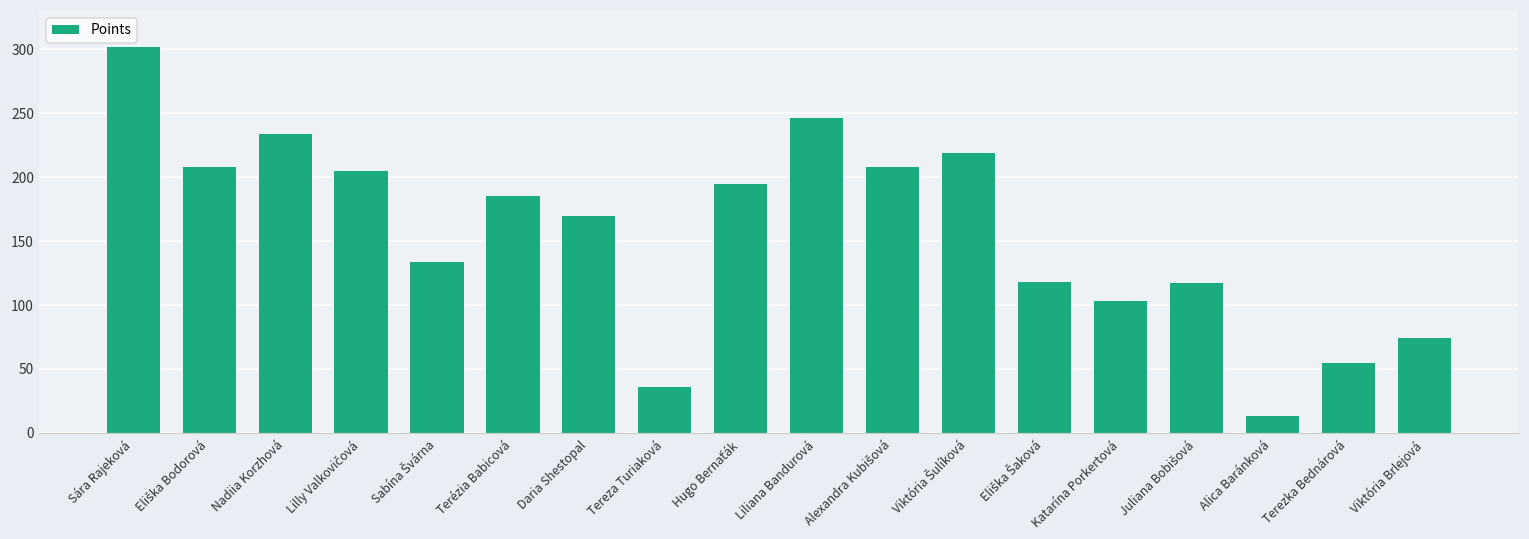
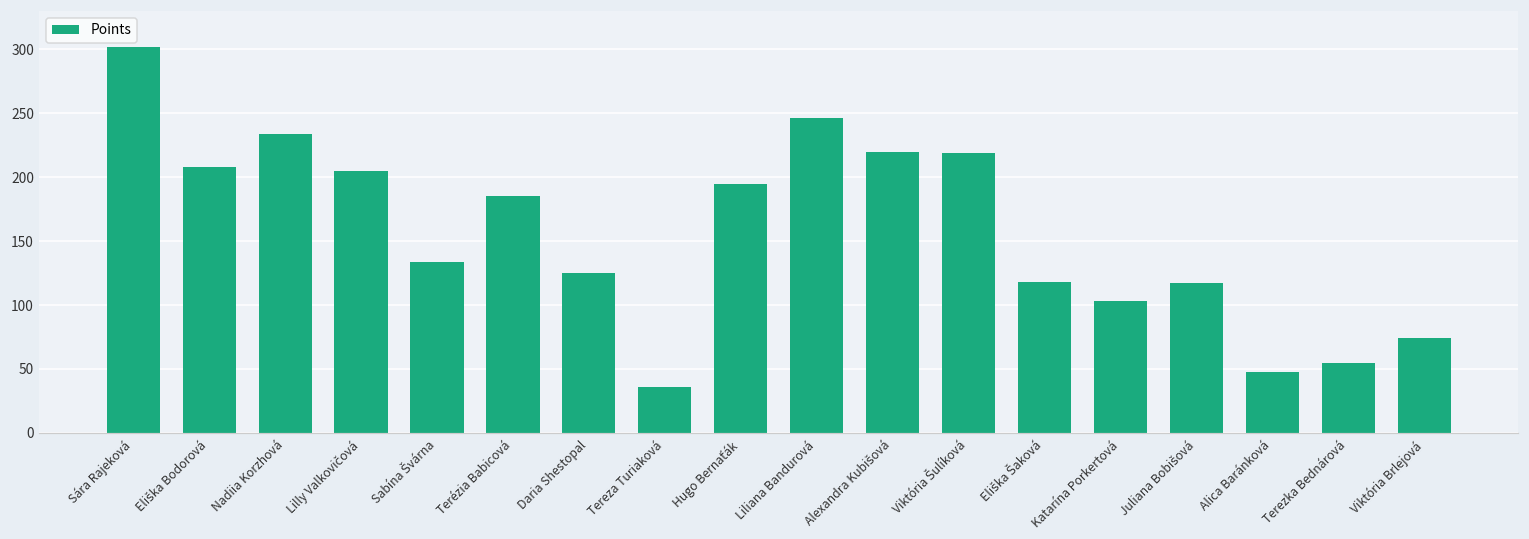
  {
    "Sára Rajeková": 302,
    "Eliška Bodorová": 208,
    "Nadiia Korzhová": 234,
    "Lilly Valkovičová": 205,
    "Sabína Švárna": 134,
    "Terézia Babicová": 185,
-   "Daria Shestopal": 170,
+   "Daria Shestopal": 125,
    "Tereza Turiaková": 36,
    "Hugo Bernaťák": 195,
    "Liliana Bandurová": 246,
-   "Alexandra Kubišová": 208,
+   "Alexandra Kubišová": 220,
    "Viktória Šulíková": 219,
    "Eliška Šaková": 118,
    "Katarína Porkertová": 103,
    "Juliana Bobišová": 117,
-   "Alica Baránková": 13,
+   "Alica Baránková": 48,
    "Terezka Bednárová": 55,
    "Viktória Brlejová": 74
  }
